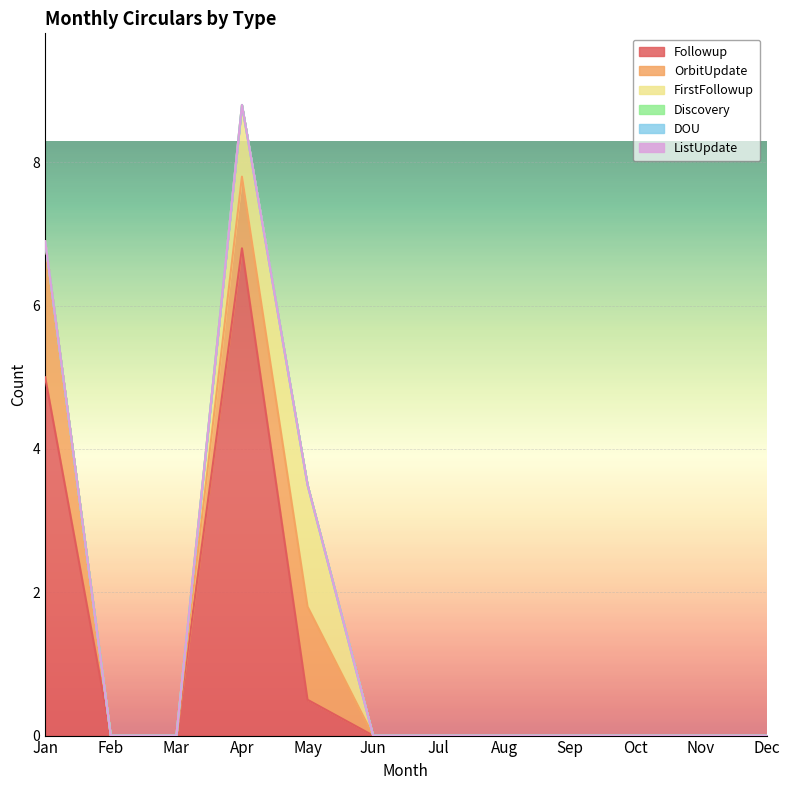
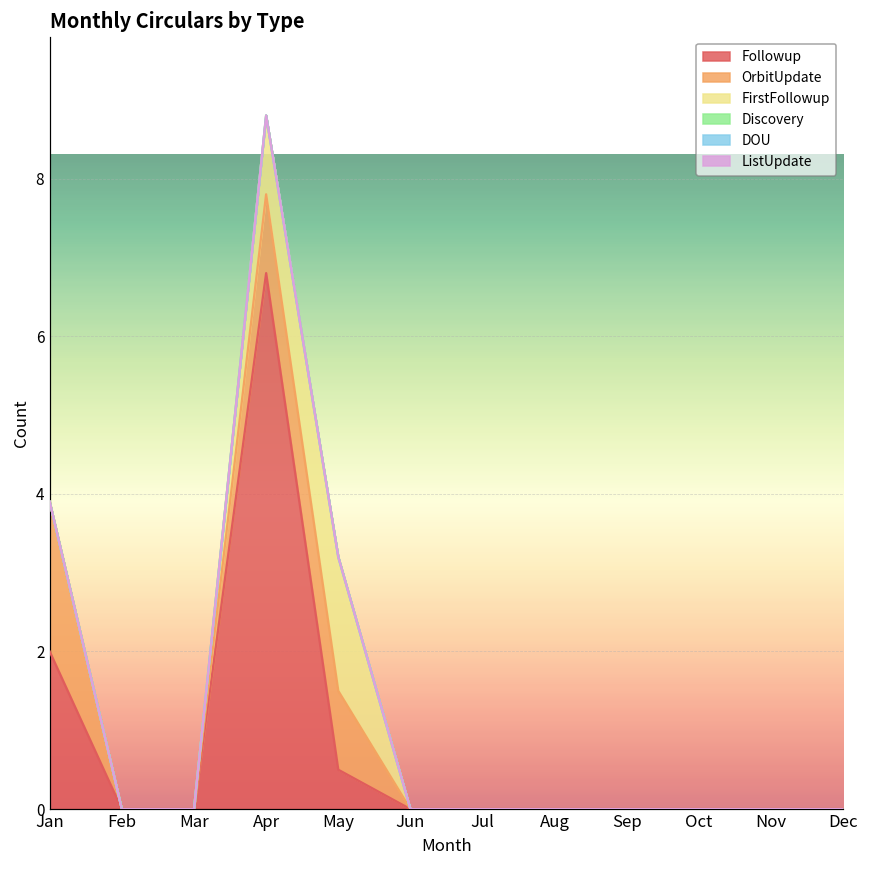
  {
    "Followup": {
-     "Jan": 5,
+     "Jan": 2,
      "Apr": 6.8,
      "May": 0.5
    },
    "OrbitUpdate": {
      "Apr": 1.0,
-     "May": 1.3
+     "May": 1.0
    }
  }
